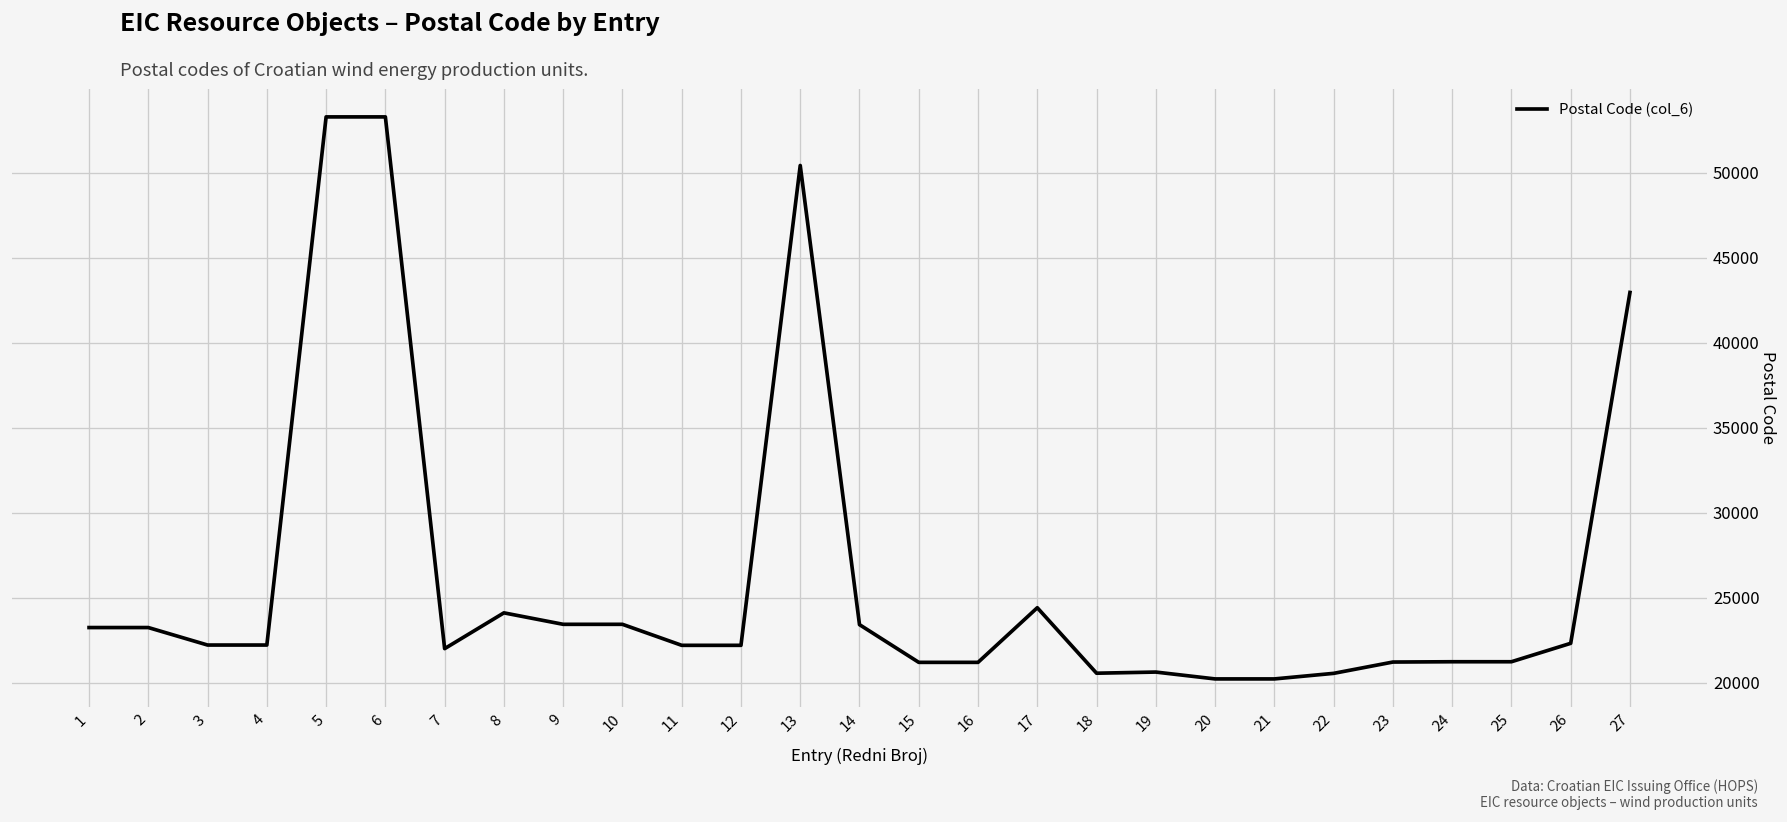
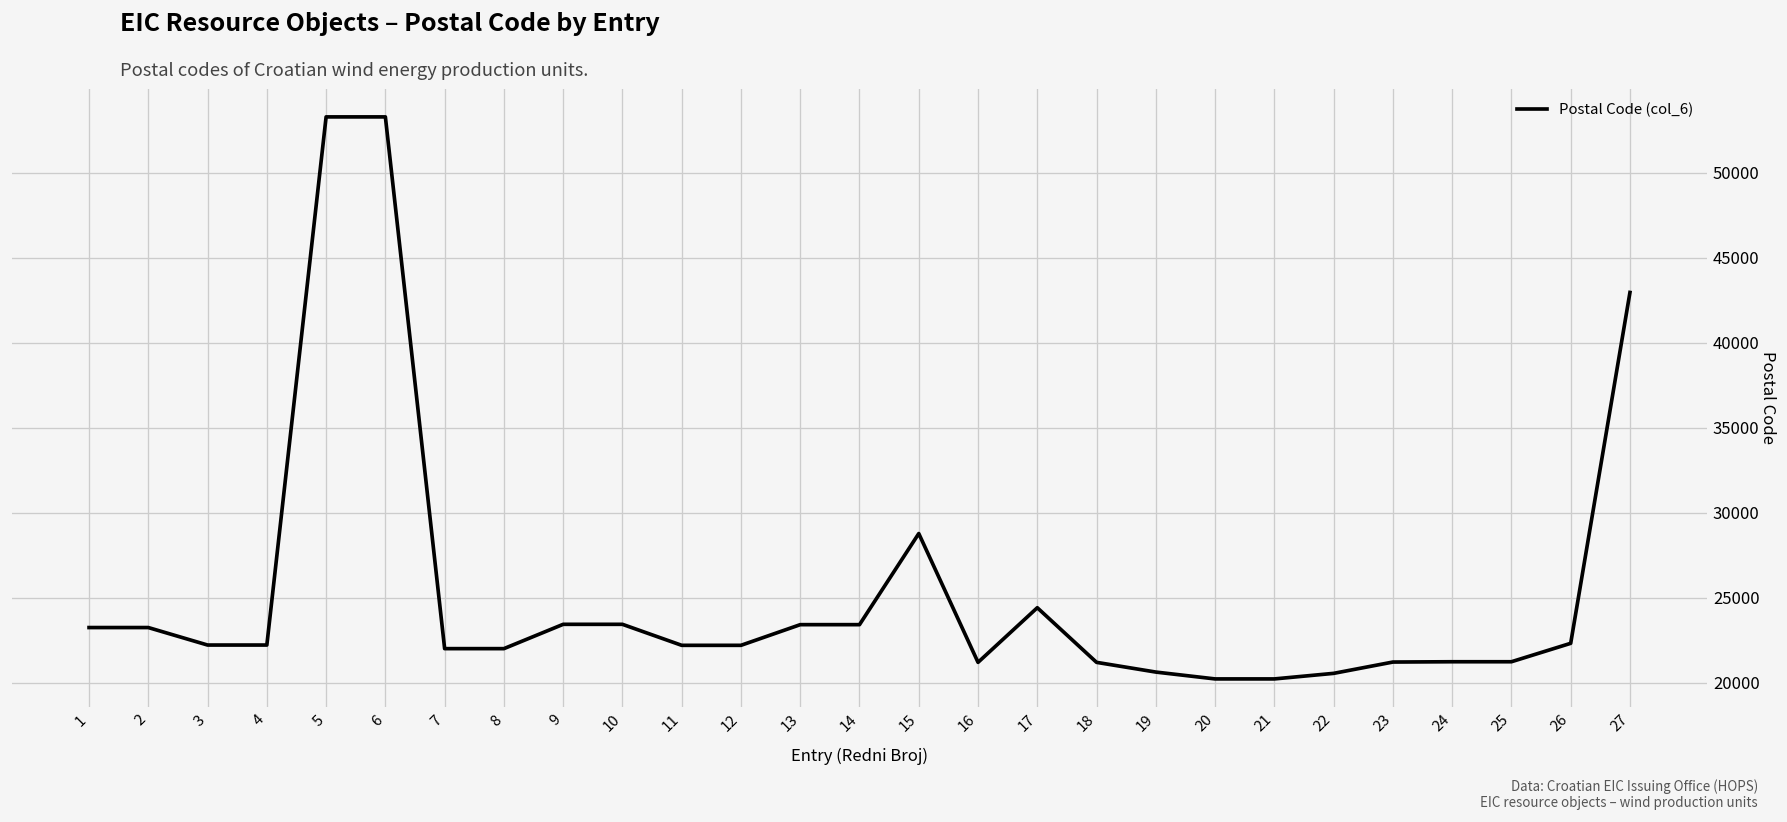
  {
    "1": 23300,
    "2": 23300,
    "3": 22200,
    "4": 22200,
    "5": 53300,
    "6": 53300,
    "7": 22000,
-   "8": 24100,
+   "8": 22000,
    "9": 23400,
    "10": 23400,
    "11": 22200,
    "12": 22200,
-   "13": 50400,
+   "13": 23400,
    "14": 23400,
-   "15": 21200,
+   "15": 28800,
    "16": 21200,
    "17": 24400,
-   "18": 20600,
+   "18": 21200,
    "19": 20600,
    "20": 20200,
    "21": 20200,
    "22": 20600,
    "23": 21200,
    "24": 21200,
    "25": 21200,
    "26": 22300,
    "27": 43000
  }
